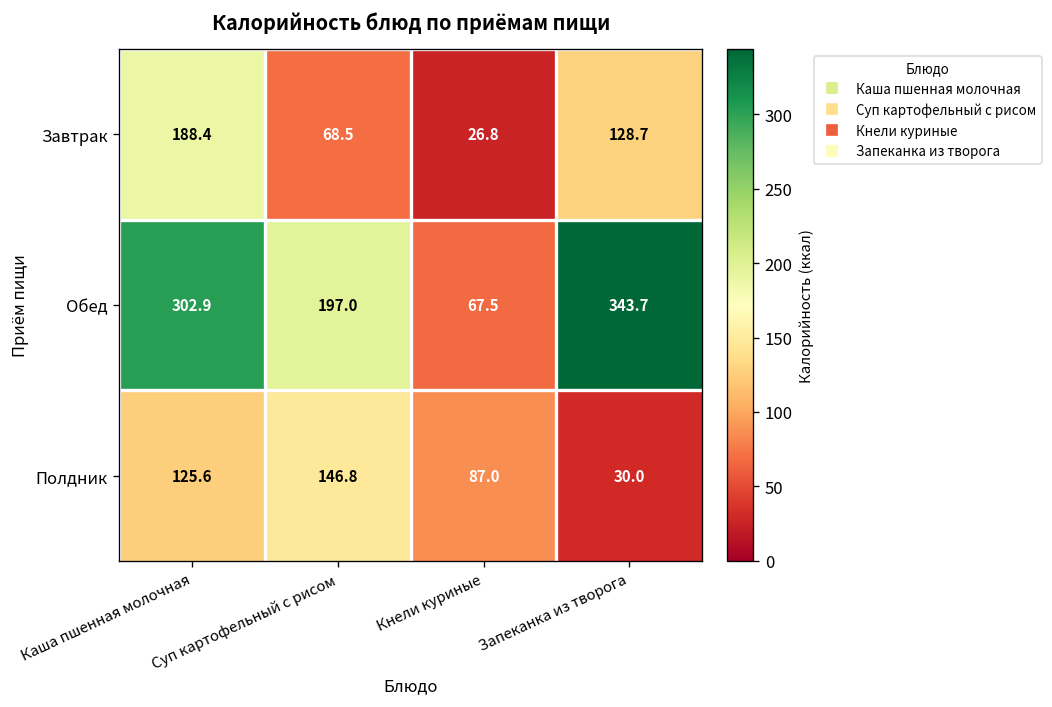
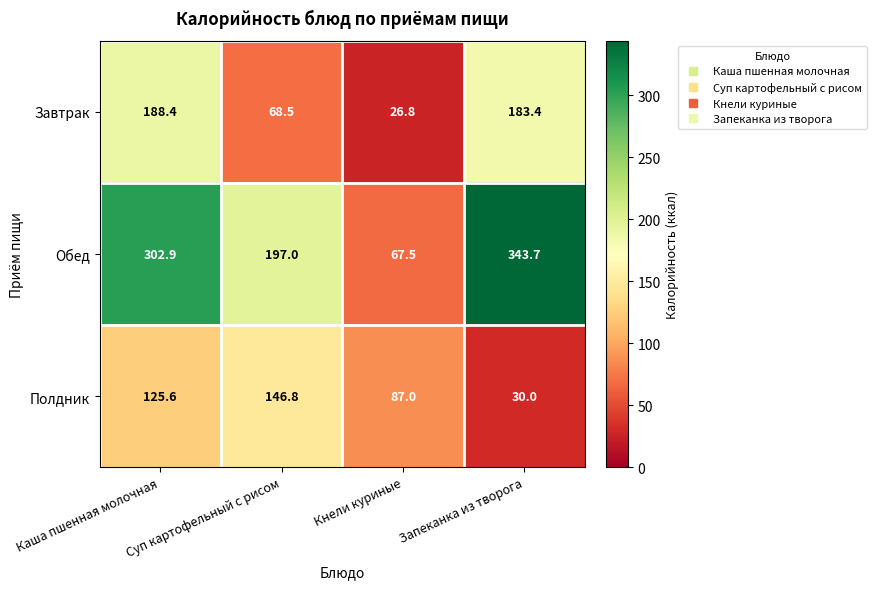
  {
    "Завтрак": {
      "Каша пшенная молочная": 188.4,
      "Суп картофельный с рисом": 68.5,
      "Кнели куриные": 26.8,
-     "Запеканка из творога": 128.7
+     "Запеканка из творога": 183.4
    },
    "Обед": {
      "Каша пшенная молочная": 302.9,
      "Суп картофельный с рисом": 197.0,
      "Кнели куриные": 67.5,
      "Запеканка из творога": 343.7
    },
    "Полдник": {
      "Каша пшенная молочная": 125.6,
      "Суп картофельный с рисом": 146.8,
      "Кнели куриные": 87.0,
      "Запеканка из творога": 30.0
    }
  }
